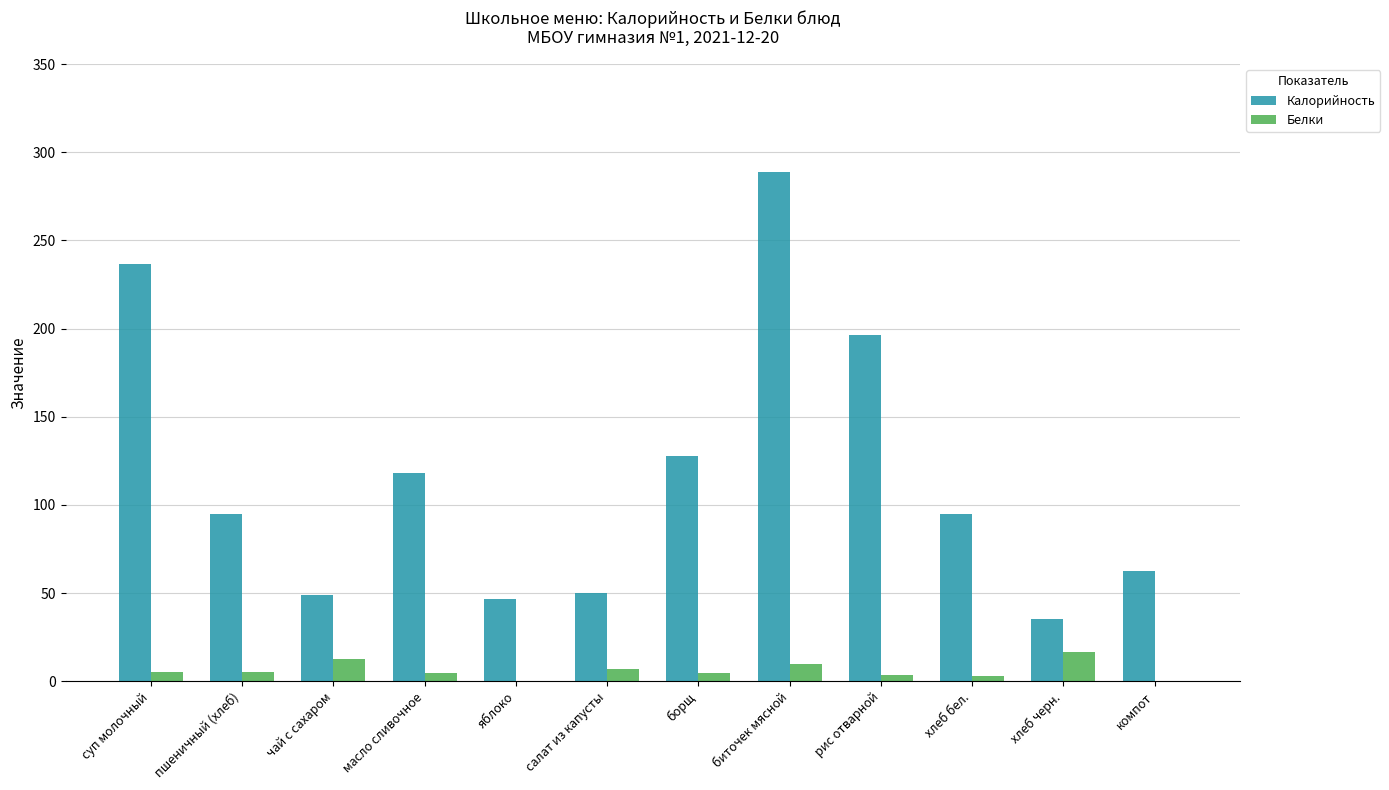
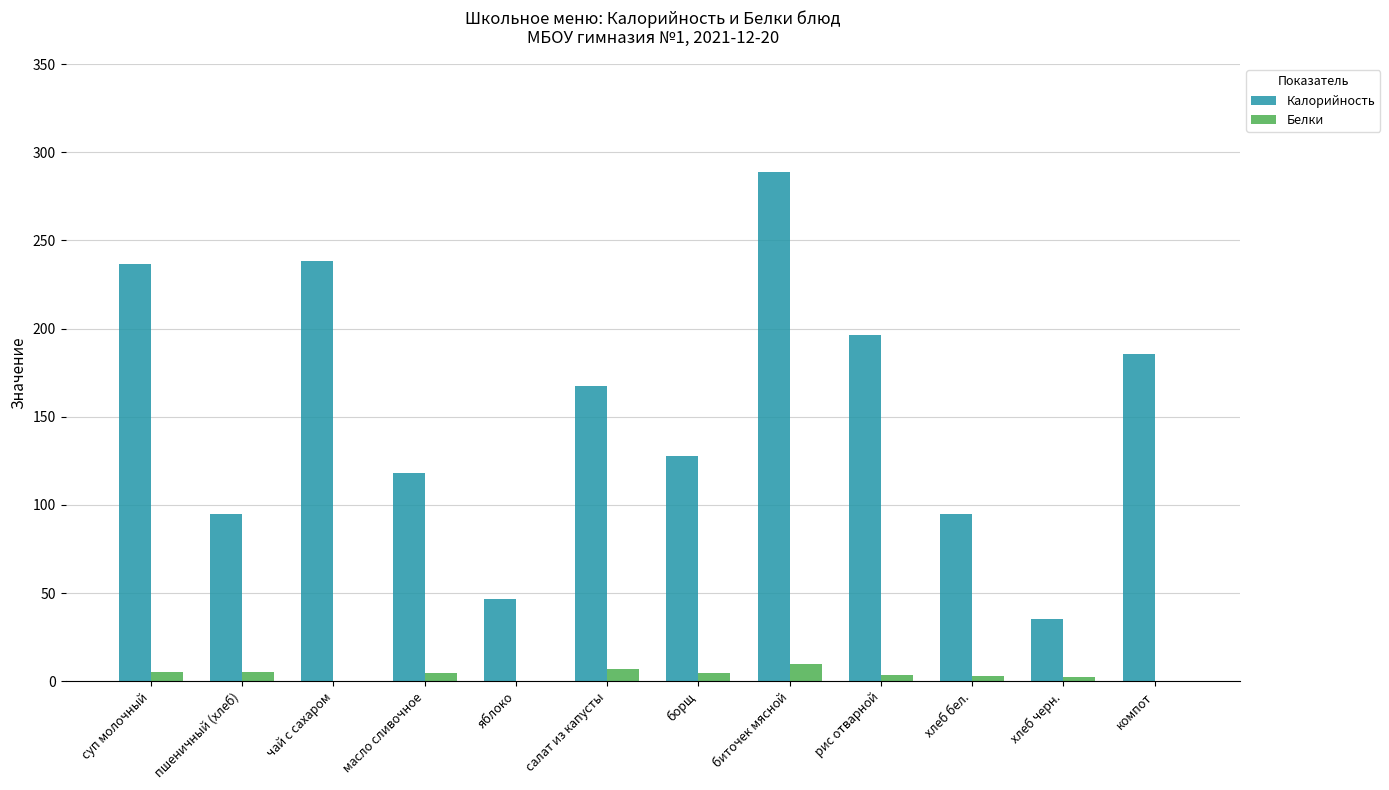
  {
    "Калорийность": {
      "суп молочный": 237,
      "пшеничный (хлеб)": 95,
-     "чай с сахаром": 49,
+     "чай с сахаром": 239,
      "масло сливочное": 118,
      "яблоко": 47,
-     "салат из капусты": 50,
+     "салат из капусты": 167,
      "борщ": 128,
      "биточек мясной": 289,
      "рис отварной": 196,
      "хлеб бел.": 95,
      "хлеб черн.": 35,
-     "компот": 63
+     "компот": 185
    },
    "Белки": {
      "суп молочный": 6,
      "пшеничный (хлеб)": 5,
-     "чай с сахаром": 13,
+     "чай с сахаром": 0,
      "масло сливочное": 5,
      "яблоко": 0,
      "салат из капусты": 7,
      "борщ": 5,
      "биточек мясной": 10,
      "рис отварной": 3,
      "хлеб бел.": 3,
-     "хлеб черн.": 17,
+     "хлеб черн.": 3,
      "компот": 0
    }
  }
